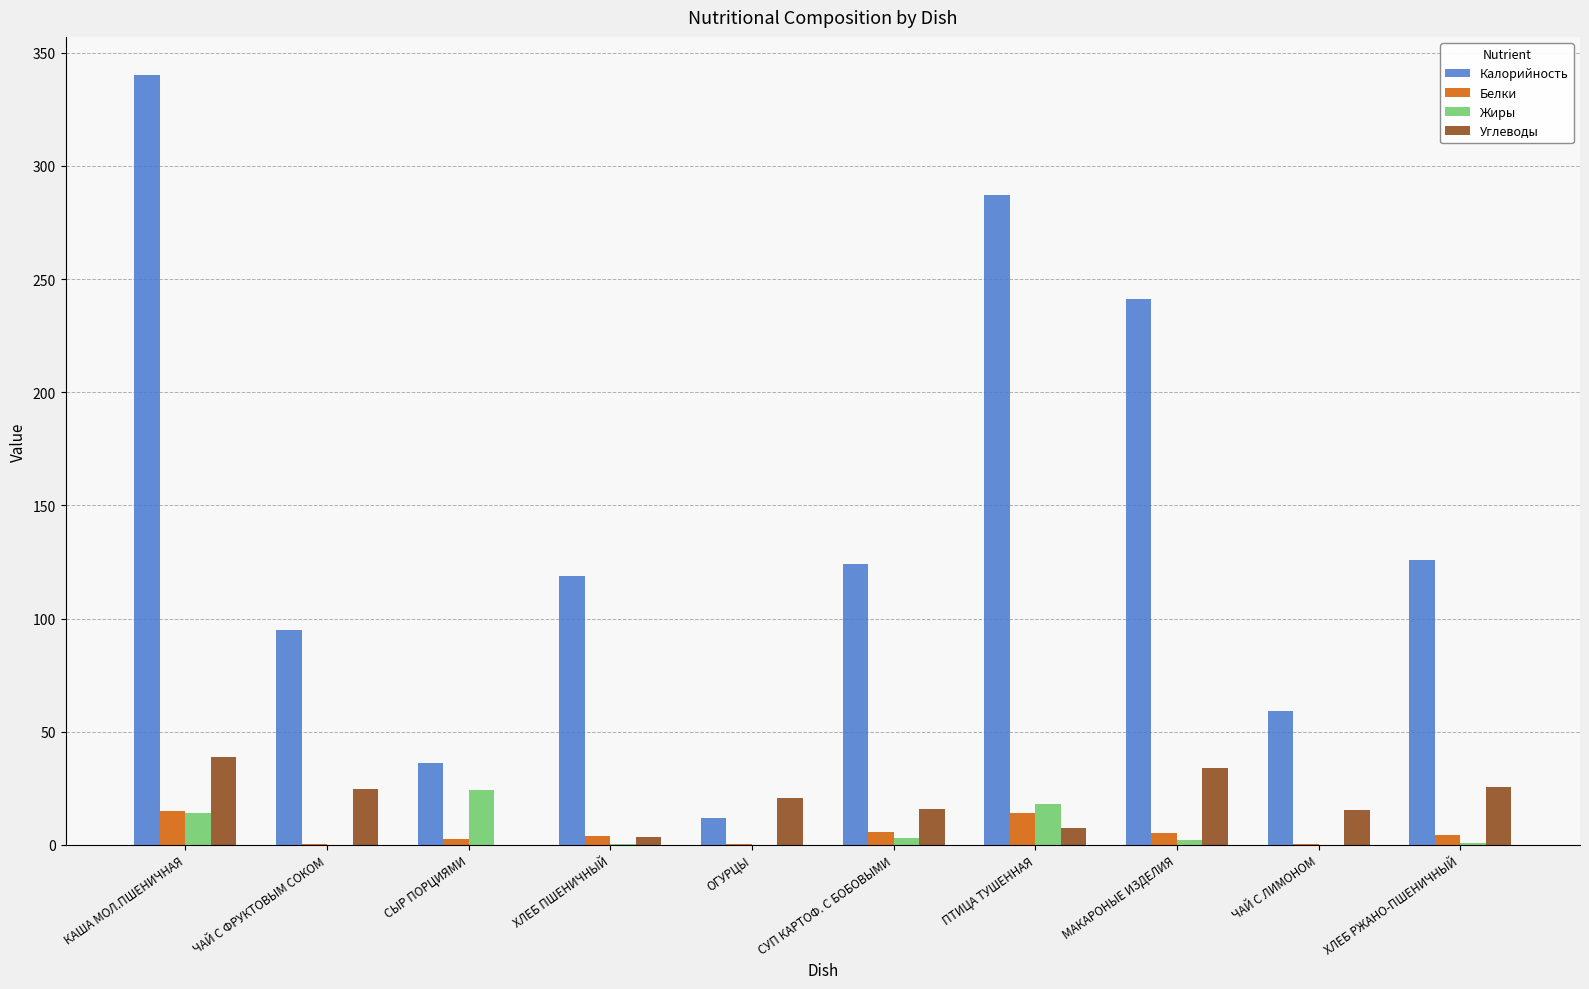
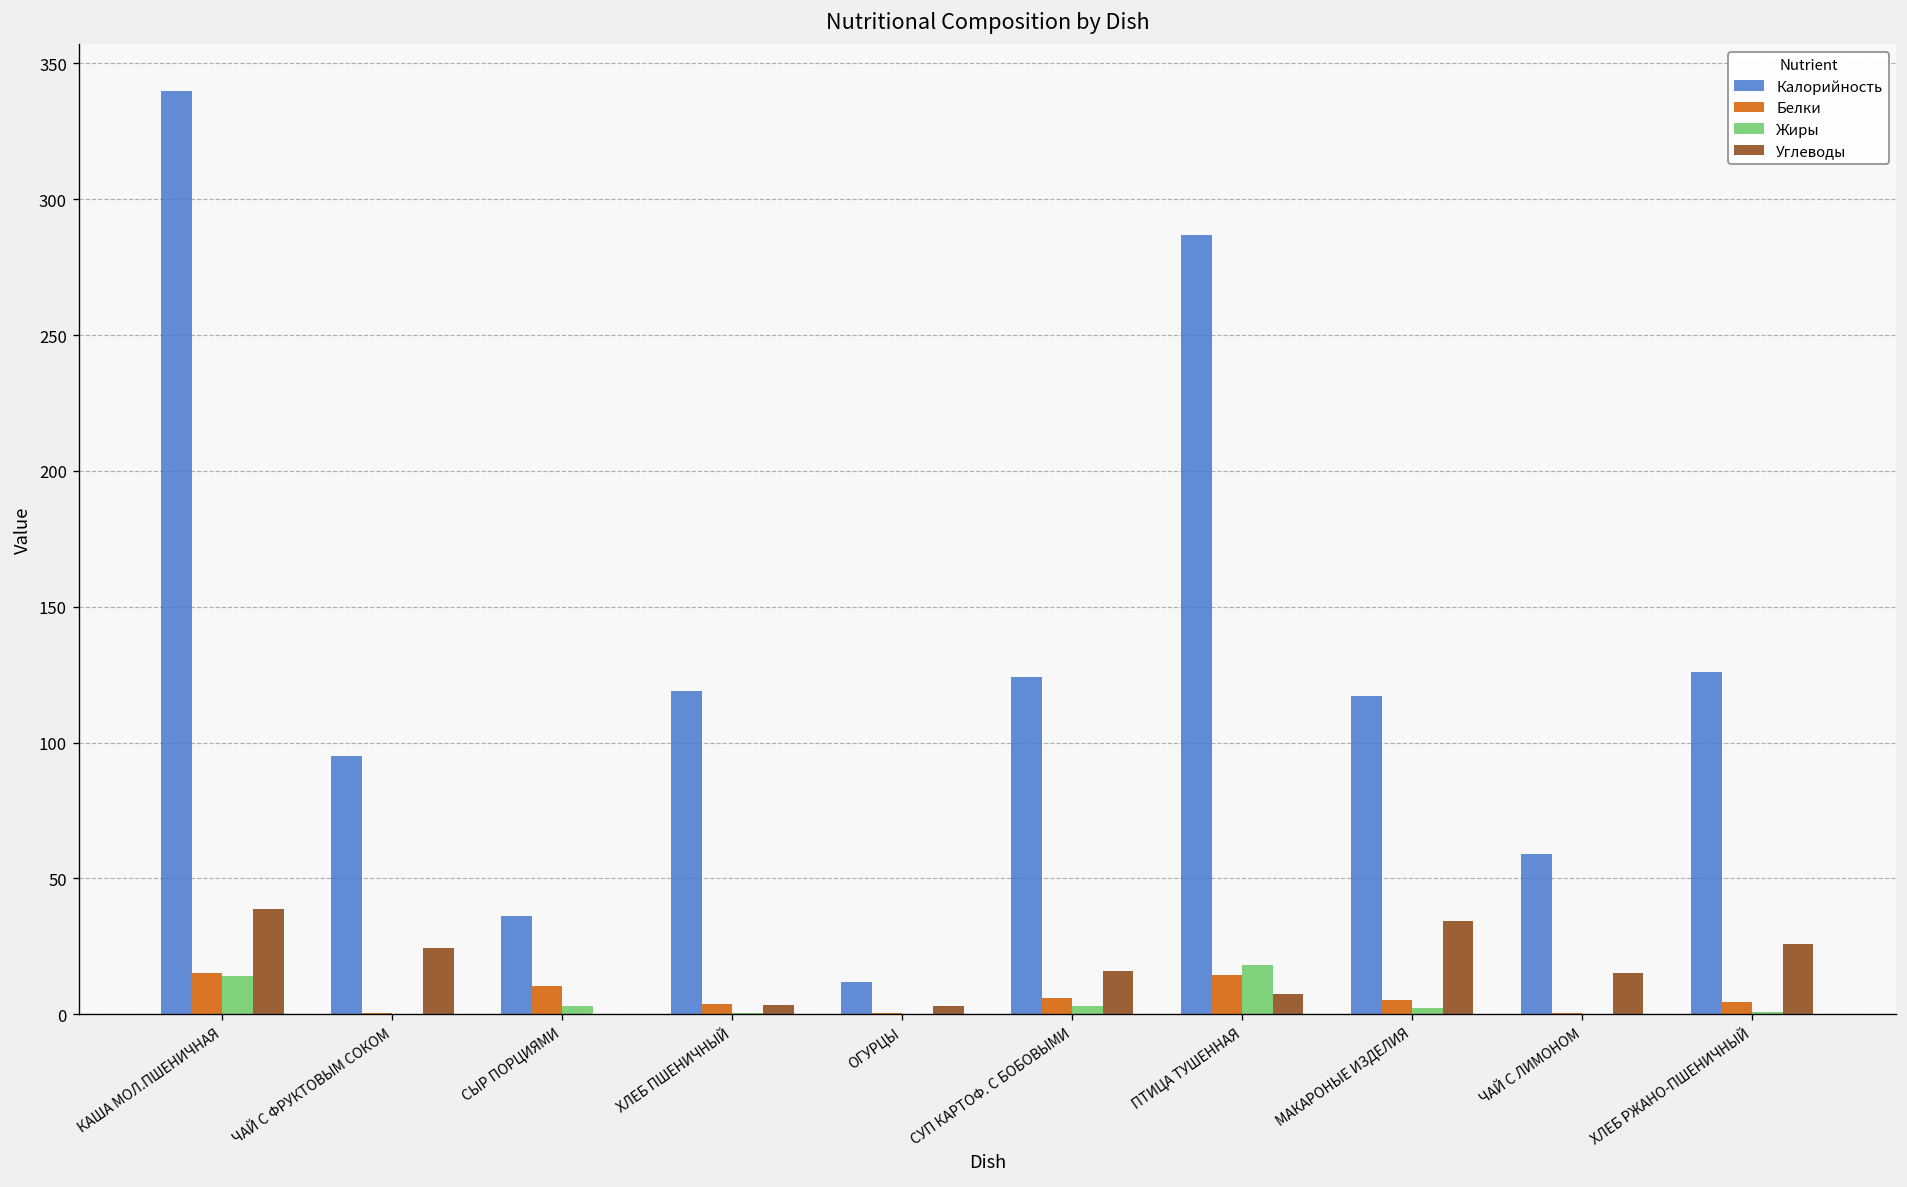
  {
    "Калорийность": {
      "КАША МОЛ.ПШЕНИЧНАЯ": 340,
      "ЧАЙ С ФРУКТОВЫМ СОКОМ": 95,
      "СЫР ПОРЦИЯМИ": 36,
      "ХЛЕБ ПШЕНИЧНЫЙ": 119,
      "ОГУРЦЫ": 12,
      "СУП КАРТОФ. С БОБОВЫМИ": 124,
      "ПТИЦА ТУШЕННАЯ": 287,
-     "МАКАРОНЫЕ ИЗДЕЛИЯ": 241,
+     "МАКАРОНЫЕ ИЗДЕЛИЯ": 117,
      "ЧАЙ С ЛИМОНОМ": 59,
      "ХЛЕБ РЖАНО-ПШЕНИЧНЫЙ": 126
    },
    "Белки": {
      "КАША МОЛ.ПШЕНИЧНАЯ": 15,
-     "СЫР ПОРЦИЯМИ": 2,
+     "СЫР ПОРЦИЯМИ": 11,
      "ХЛЕБ ПШЕНИЧНЫЙ": 4,
      "СУП КАРТОФ. С БОБОВЫМИ": 6,
      "ПТИЦА ТУШЕННАЯ": 14,
      "МАКАРОНЫЕ ИЗДЕЛИЯ": 5,
      "ХЛЕБ РЖАНО-ПШЕНИЧНЫЙ": 5
    },
    "Жиры": {
      "КАША МОЛ.ПШЕНИЧНАЯ": 14,
-     "СЫР ПОРЦИЯМИ": 24,
+     "СЫР ПОРЦИЯМИ": 3,
      "СУП КАРТОФ. С БОБОВЫМИ": 3,
      "ПТИЦА ТУШЕННАЯ": 18,
      "МАКАРОНЫЕ ИЗДЕЛИЯ": 2
    },
    "Углеводы": {
      "КАША МОЛ.ПШЕНИЧНАЯ": 39,
      "ЧАЙ С ФРУКТОВЫМ СОКОМ": 25,
      "СЫР ПОРЦИЯМИ": 0,
      "ХЛЕБ ПШЕНИЧНЫЙ": 4,
-     "ОГУРЦЫ": 21,
+     "ОГУРЦЫ": 3,
      "СУП КАРТОФ. С БОБОВЫМИ": 16,
      "ПТИЦА ТУШЕННАЯ": 7,
      "МАКАРОНЫЕ ИЗДЕЛИЯ": 34,
      "ЧАЙ С ЛИМОНОМ": 15,
      "ХЛЕБ РЖАНО-ПШЕНИЧНЫЙ": 26
    }
  }
